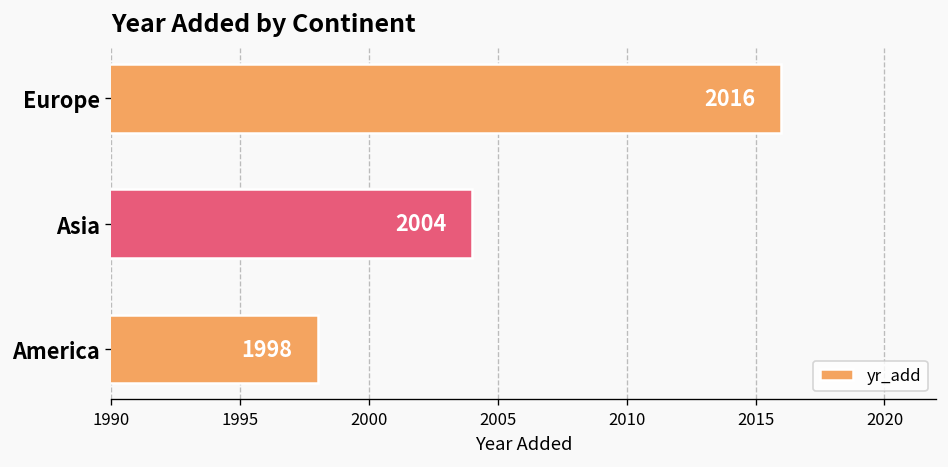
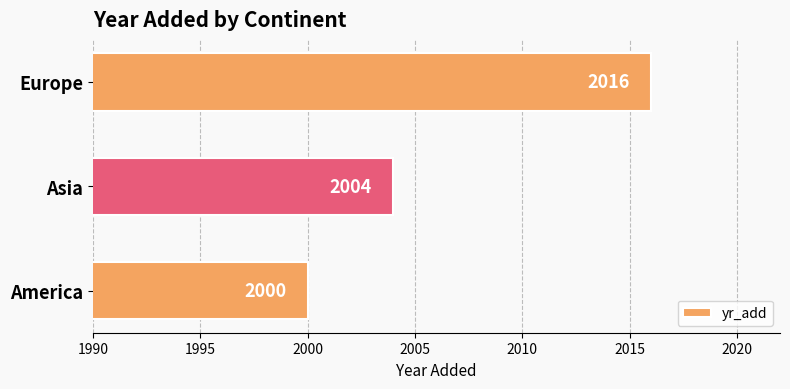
  {
    "Europe": 2016,
    "Asia": 2004,
-   "America": 1998
+   "America": 2000
  }
